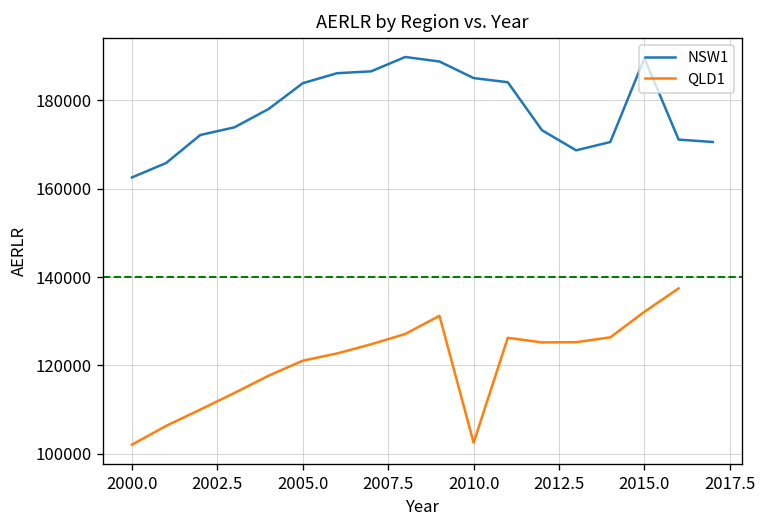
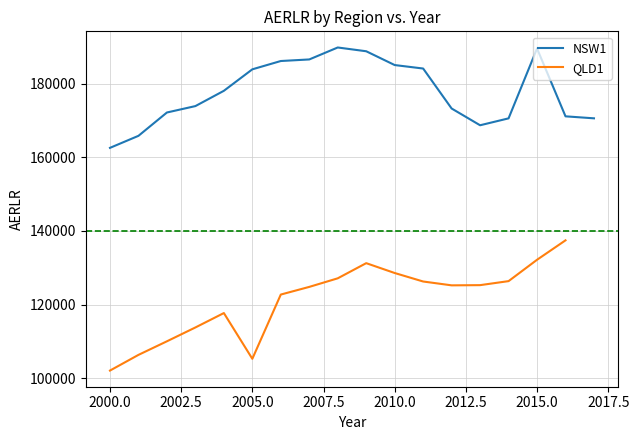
  {
    "NSW1": {
      "2000.0": 163000,
      "2005.0": 184000,
      "2010.0": 185000
    },
    "QLD1": {
      "2000.0": 102000,
-     "2005.0": 121000,
-     "2010.0": 102000,
+     "2005.0": 105000,
+     "2010.0": 129000,
      "2015.0": 132000
    }
  }
